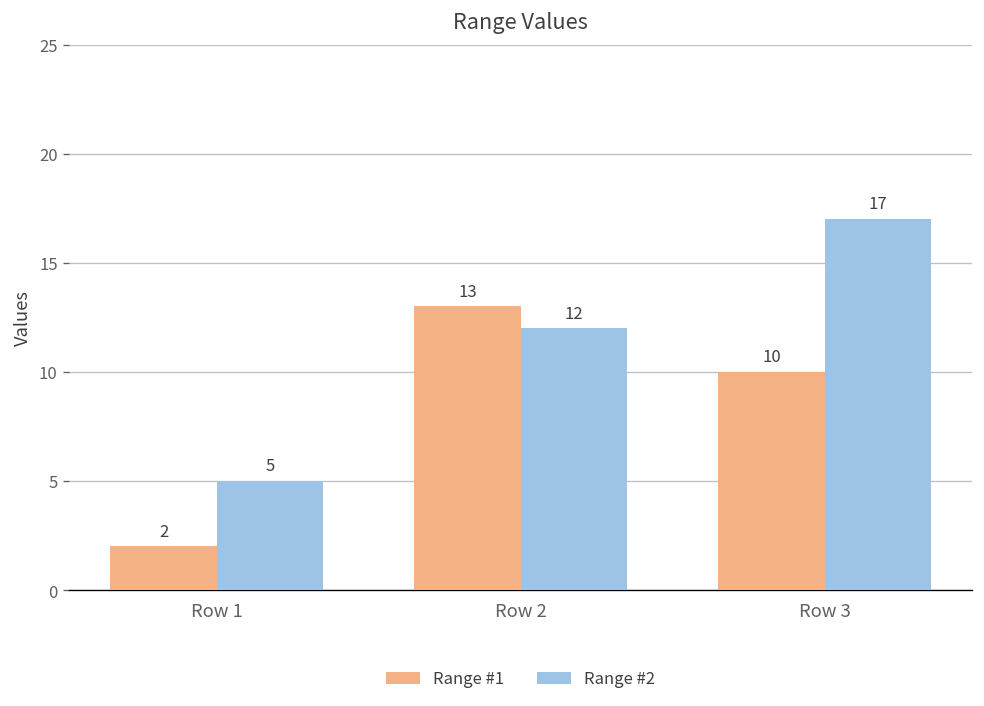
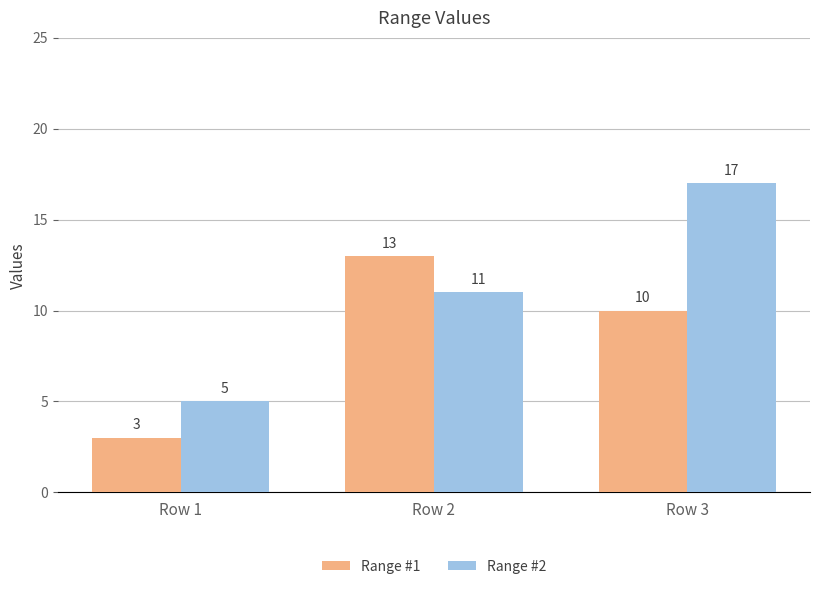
  {
    "Range #1": {
-     "Row 1": 2,
+     "Row 1": 3,
      "Row 2": 13,
      "Row 3": 10
    },
    "Range #2": {
      "Row 1": 5,
-     "Row 2": 12,
+     "Row 2": 11,
      "Row 3": 17
    }
  }
